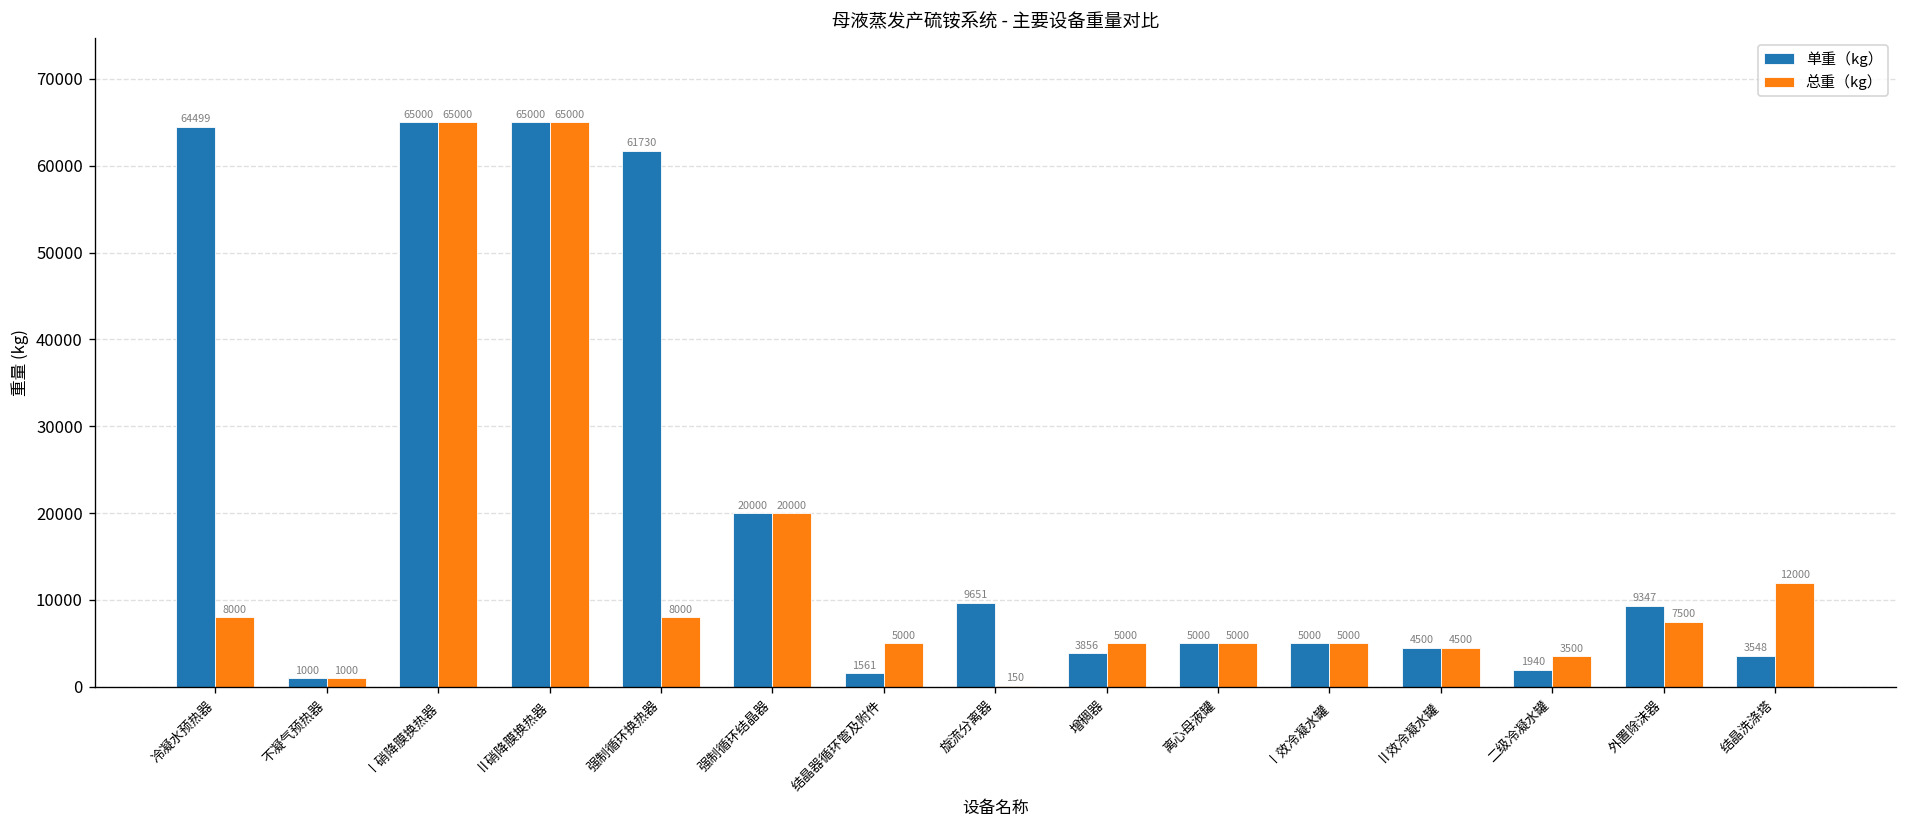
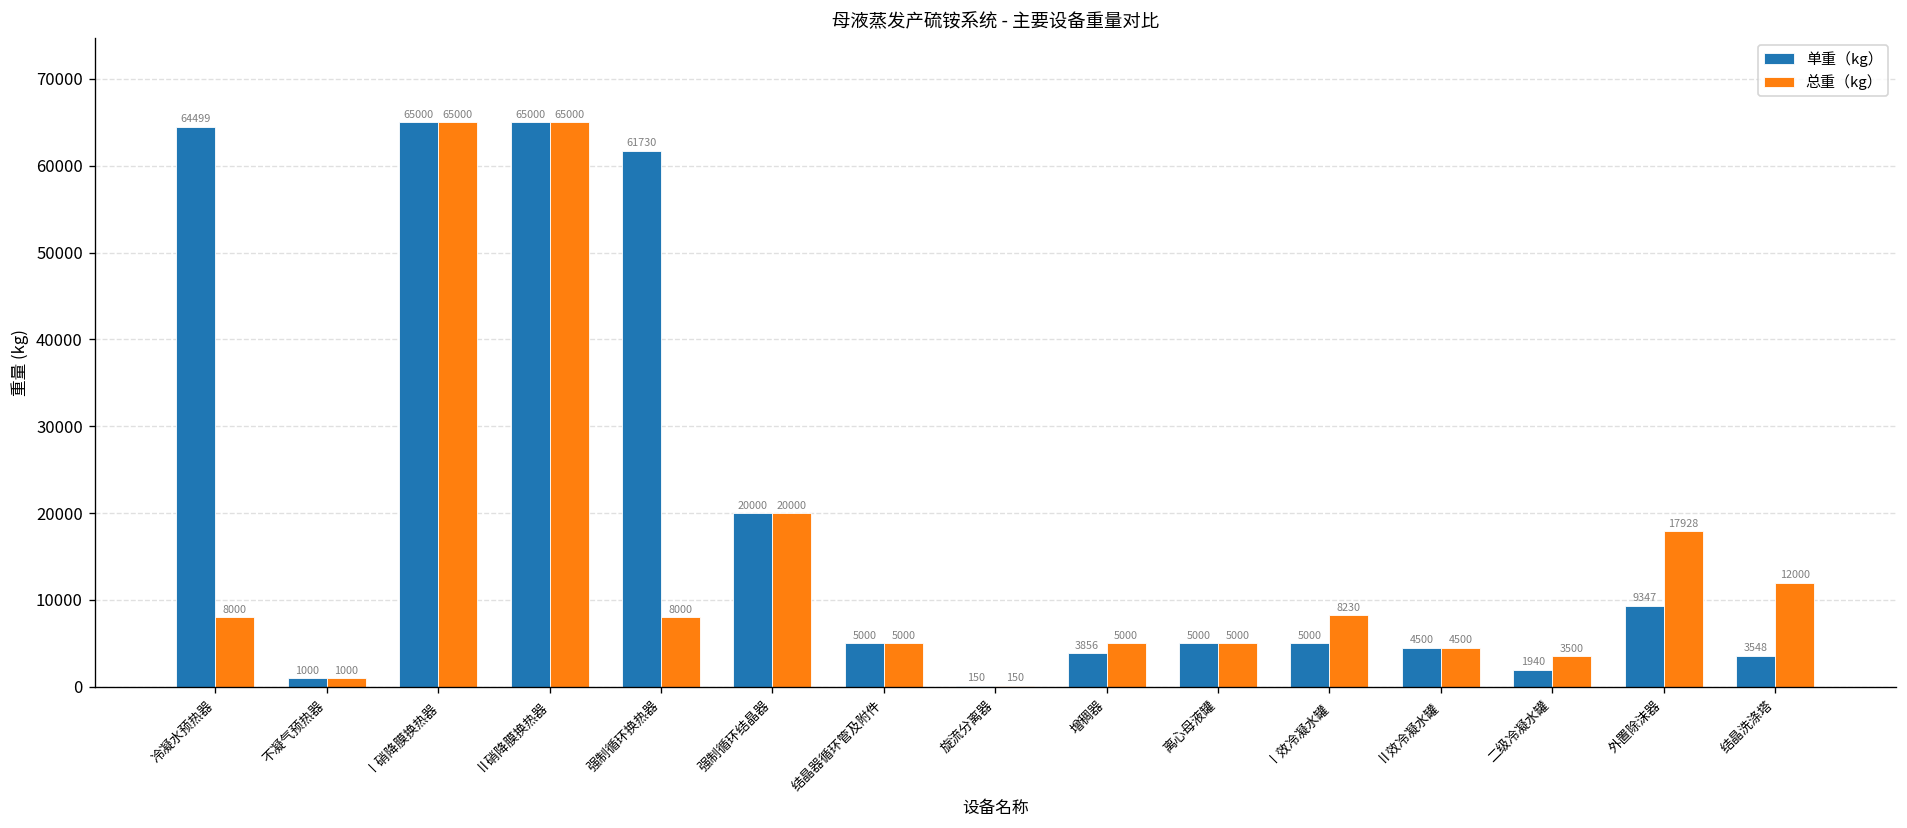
  {
    "单重（kg）": {
      "冷凝水预热器": 64499,
      "不凝气预热器": 1000,
      "Ⅰ硝降膜换热器": 65000,
      "Ⅱ硝降膜换热器": 65000,
      "强制循环换热器": 61730,
      "强制循环结晶器": 20000,
-     "结晶器循环管及附件": 1561,
-     "旋流分离器": 9651,
+     "结晶器循环管及附件": 5000,
+     "旋流分离器": 150,
      "增稠器": 3856,
      "离心母液罐": 5000,
      "Ⅰ效冷凝水罐": 5000,
      "Ⅱ效冷凝水罐": 4500,
      "二级冷凝水罐": 1940,
      "外置除沫器": 9347,
      "结晶洗涤塔": 3548
    },
    "总重（kg）": {
      "冷凝水预热器": 8000,
      "不凝气预热器": 1000,
      "Ⅰ硝降膜换热器": 65000,
      "Ⅱ硝降膜换热器": 65000,
      "强制循环换热器": 8000,
      "强制循环结晶器": 20000,
      "结晶器循环管及附件": 5000,
      "旋流分离器": 150,
      "增稠器": 5000,
      "离心母液罐": 5000,
-     "Ⅰ效冷凝水罐": 5000,
+     "Ⅰ效冷凝水罐": 8230,
      "Ⅱ效冷凝水罐": 4500,
      "二级冷凝水罐": 3500,
-     "外置除沫器": 7500,
+     "外置除沫器": 17928,
      "结晶洗涤塔": 12000
    }
  }
